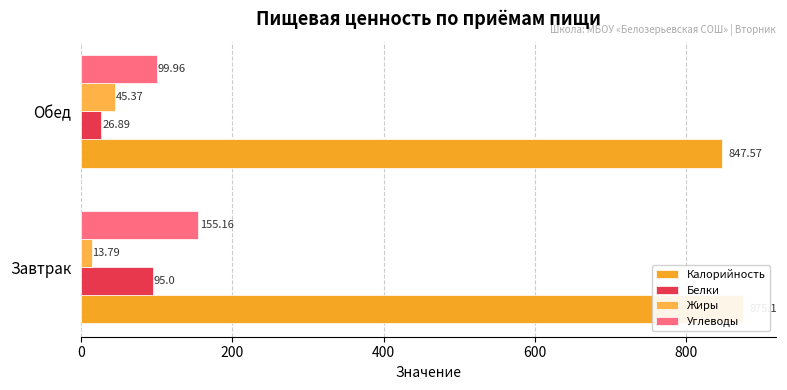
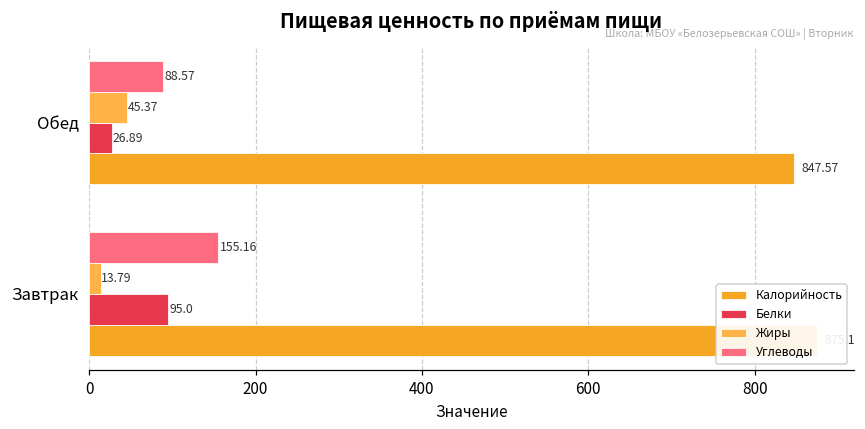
  {
    "Белки": {
      "Обед": 26.89,
      "Завтрак": 95.0
    },
    "Углеводы": {
-     "Обед": 99.96,
+     "Обед": 88.57,
      "Завтрак": 155.16
    }
  }
